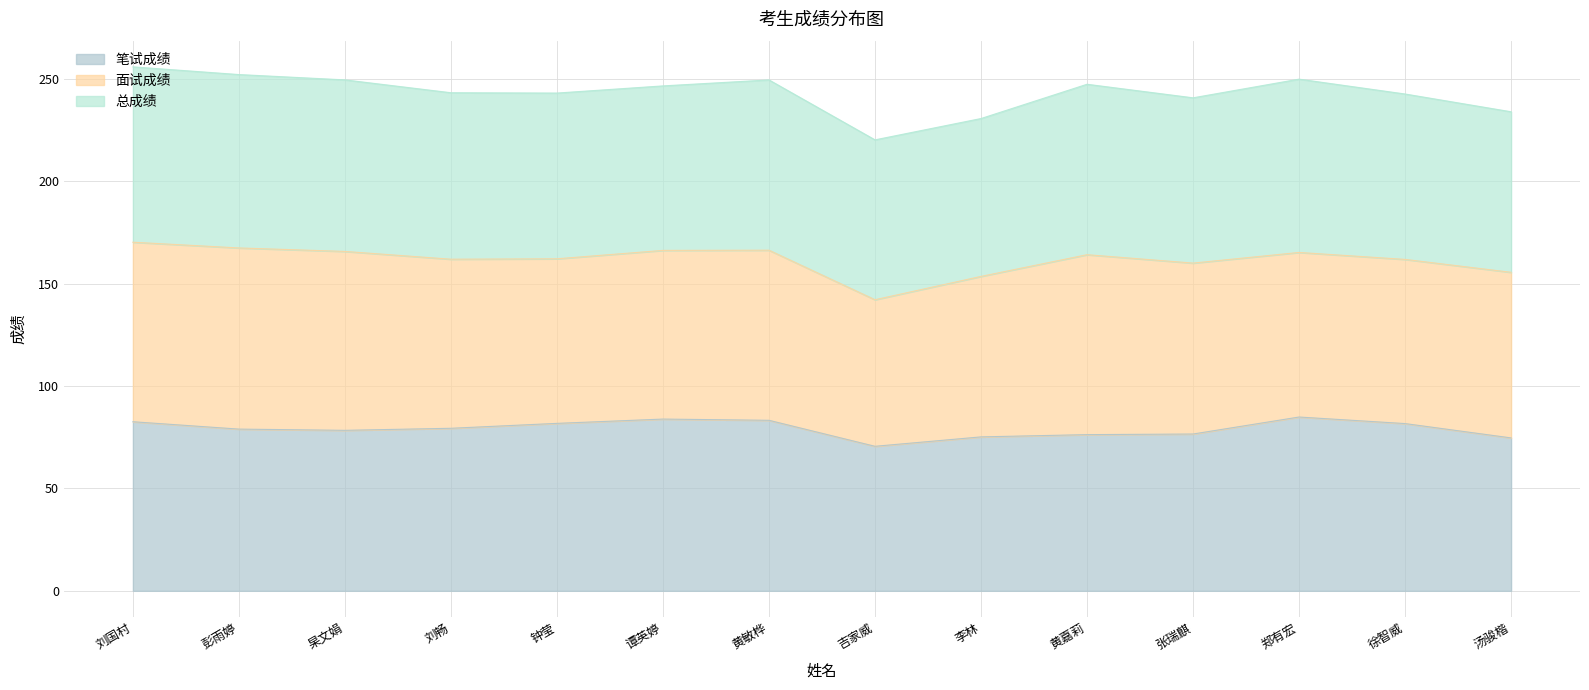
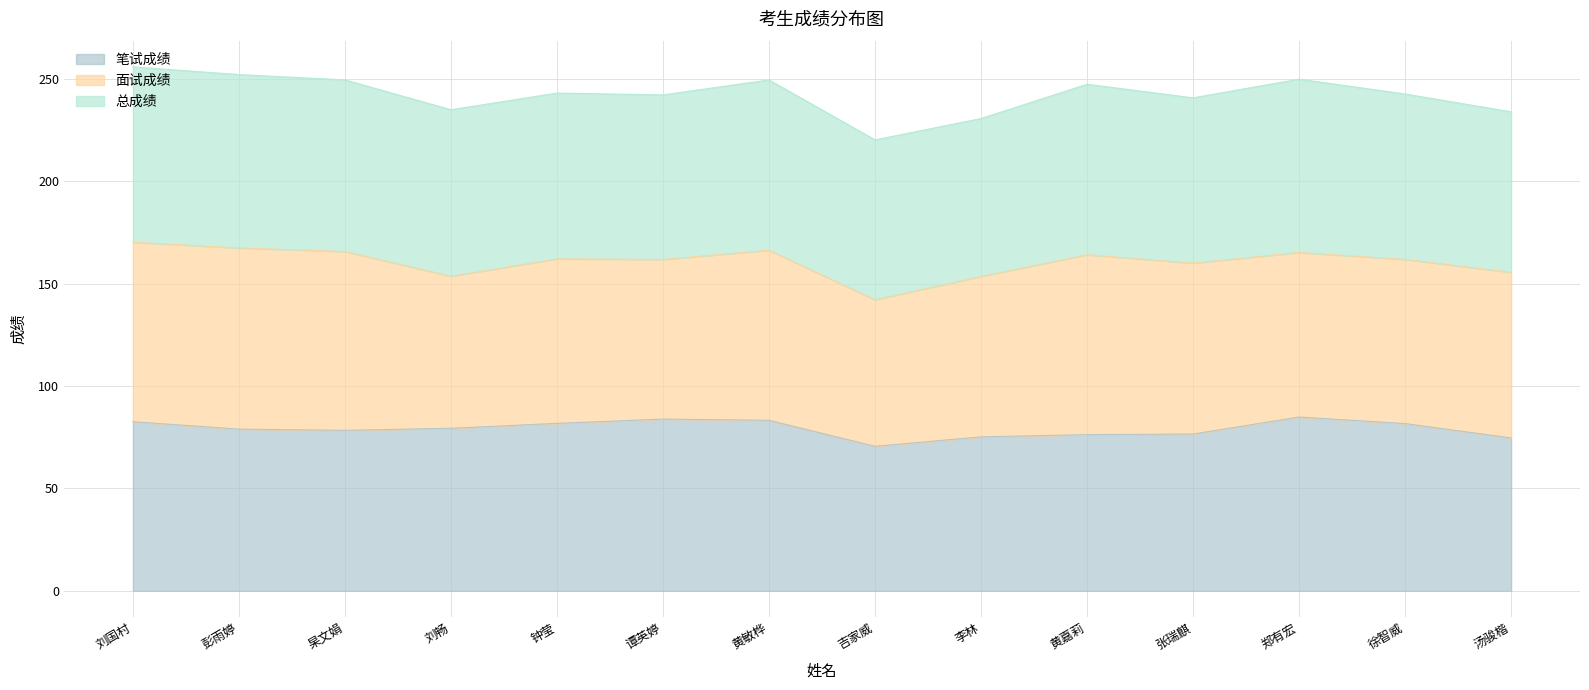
  {
    "面试成绩": {
      "刘国村": 88,
      "彭雨婷": 89,
      "杲文娟": 87,
-     "刘畅": 83,
+     "刘畅": 74,
      "钟莹": 80,
-     "谭英婷": 82,
+     "谭英婷": 78,
      "黄敏桦": 83,
      "吉家威": 72,
      "李林": 78,
      "黄嘉莉": 88,
      "张瑞麒": 84,
      "郑有宏": 80,
      "徐智威": 80,
      "汤骏楷": 81
    }
  }
